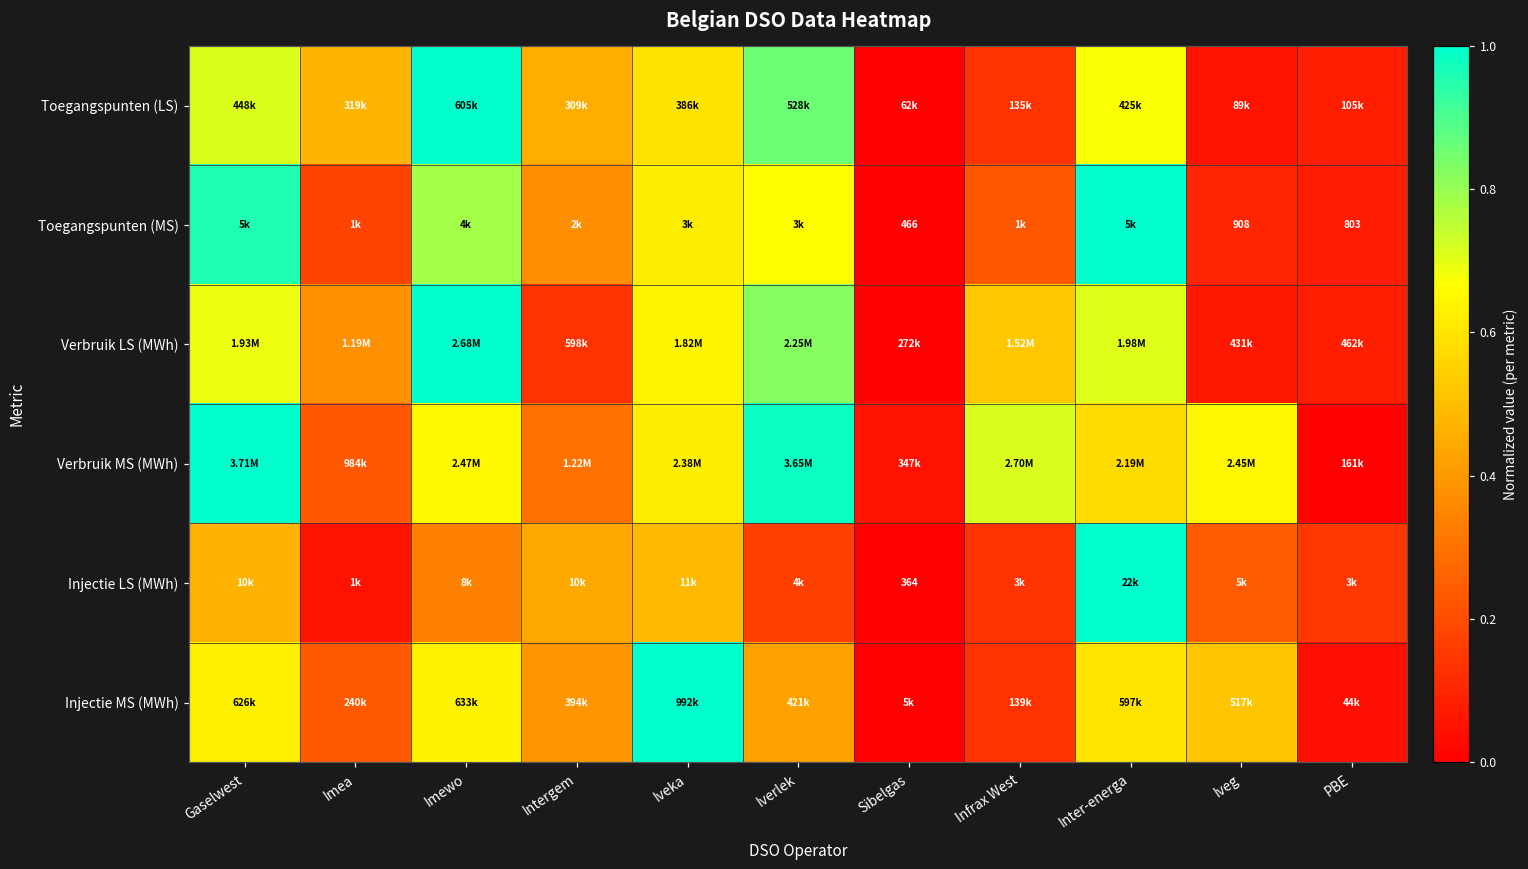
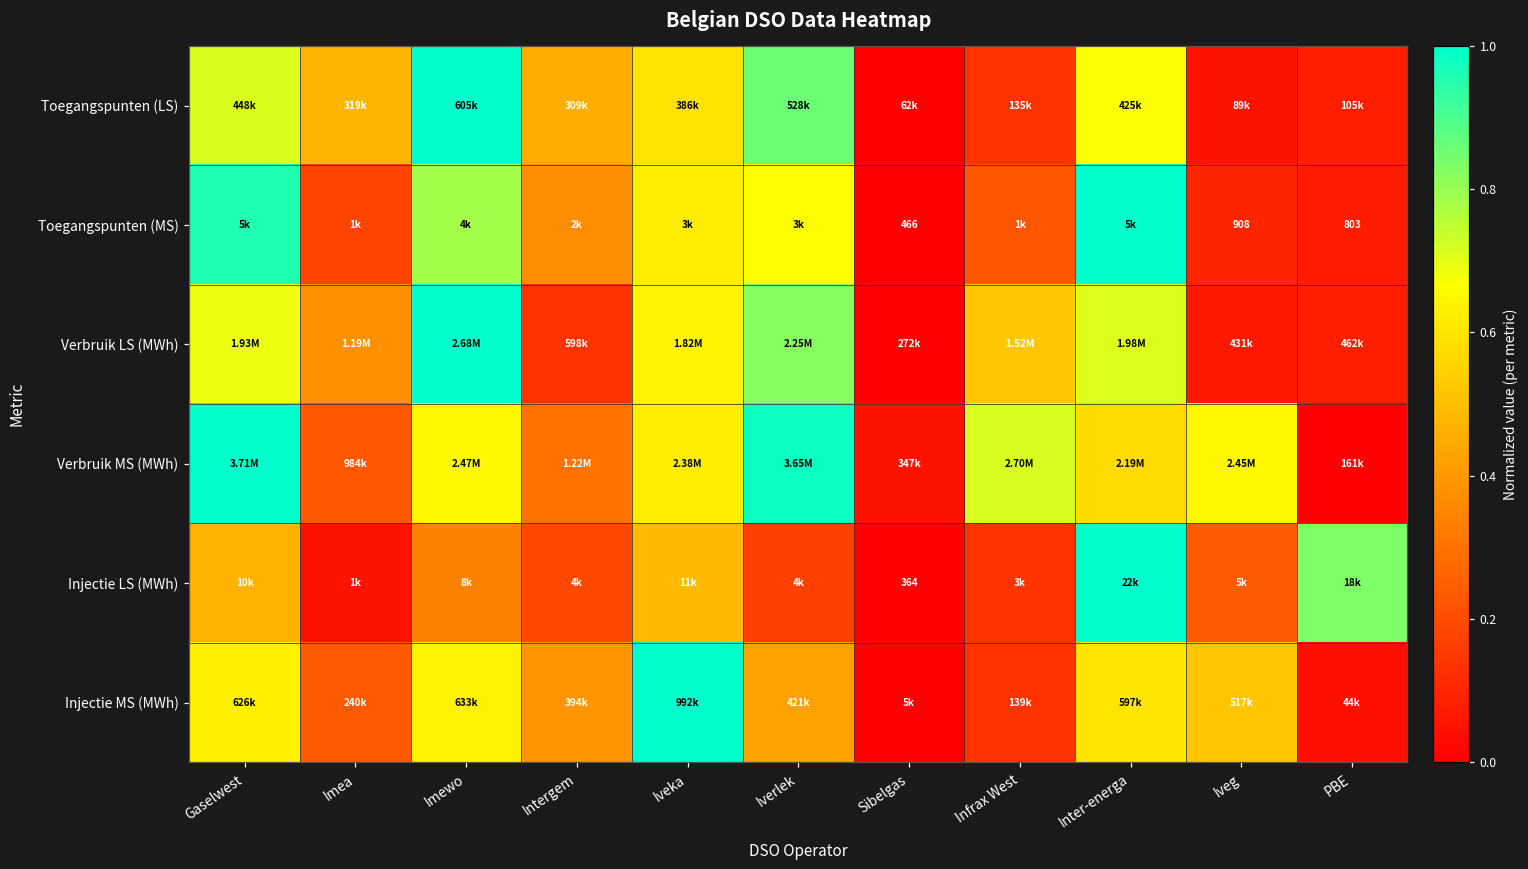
  {
    "Toegangspunten (LS)": {
      "Gaselwest": "448k",
      "Imea": "319k",
      "Imewo": "605k",
      "Intergem": "309k",
      "Iveka": "386k",
      "Iverlek": "528k",
      "Sibelgas": "62k",
      "Infrax West": "135k",
      "Inter-energa": "425k",
      "Iveg": "89k",
      "PBE": "105k"
    },
    "Toegangspunten (MS)": {
      "Gaselwest": "5k",
      "Imea": "1k",
      "Imewo": "4k",
      "Intergem": "2k",
      "Iveka": "3k",
      "Iverlek": "3k",
      "Sibelgas": "466",
      "Infrax West": "1k",
      "Inter-energa": "5k",
      "Iveg": "908",
      "PBE": "803"
    },
    "Verbruik LS (MWh)": {
      "Gaselwest": "1.93M",
      "Imea": "1.19M",
      "Imewo": "2.68M",
      "Intergem": "598k",
      "Iveka": "1.82M",
      "Iverlek": "2.25M",
      "Sibelgas": "272k",
      "Infrax West": "1.52M",
      "Inter-energa": "1.98M",
      "Iveg": "431k",
      "PBE": "462k"
    },
    "Verbruik MS (MWh)": {
      "Gaselwest": "3.71M",
      "Imea": "984k",
      "Imewo": "2.47M",
      "Intergem": "1.22M",
      "Iveka": "2.38M",
      "Iverlek": "3.65M",
      "Sibelgas": "347k",
      "Infrax West": "2.70M",
      "Inter-energa": "2.19M",
      "Iveg": "2.45M",
      "PBE": "161k"
    },
    "Injectie LS (MWh)": {
      "Gaselwest": "10k",
      "Imea": "1k",
      "Imewo": "8k",
-     "Intergem": "10k",
+     "Intergem": "4k",
      "Iveka": "11k",
      "Iverlek": "4k",
      "Sibelgas": "364",
      "Infrax West": "3k",
      "Inter-energa": "22k",
      "Iveg": "5k",
-     "PBE": "3k"
+     "PBE": "18k"
    },
    "Injectie MS (MWh)": {
      "Gaselwest": "626k",
      "Imea": "240k",
      "Imewo": "633k",
      "Intergem": "394k",
      "Iveka": "992k",
      "Iverlek": "421k",
      "Sibelgas": "5k",
      "Infrax West": "139k",
      "Inter-energa": "597k",
      "Iveg": "517k",
      "PBE": "44k"
    }
  }
